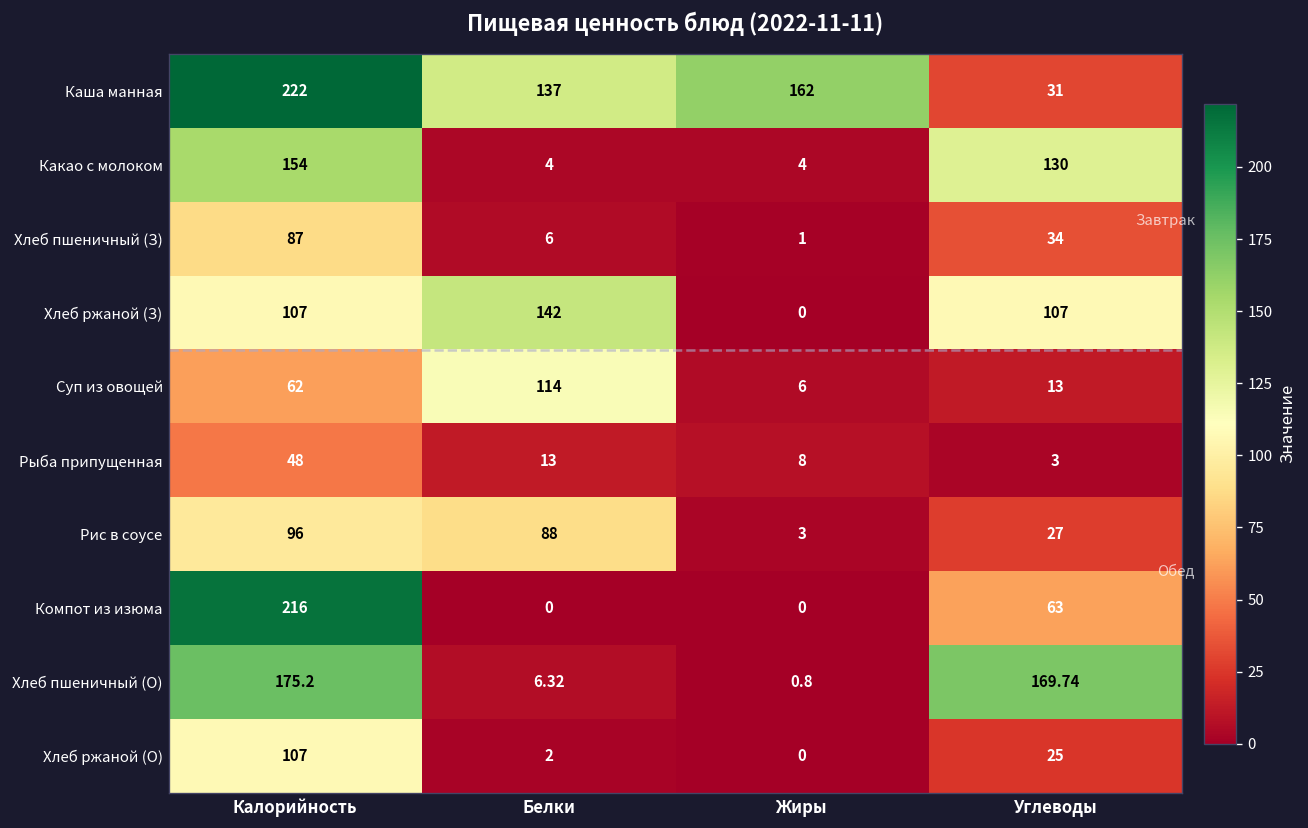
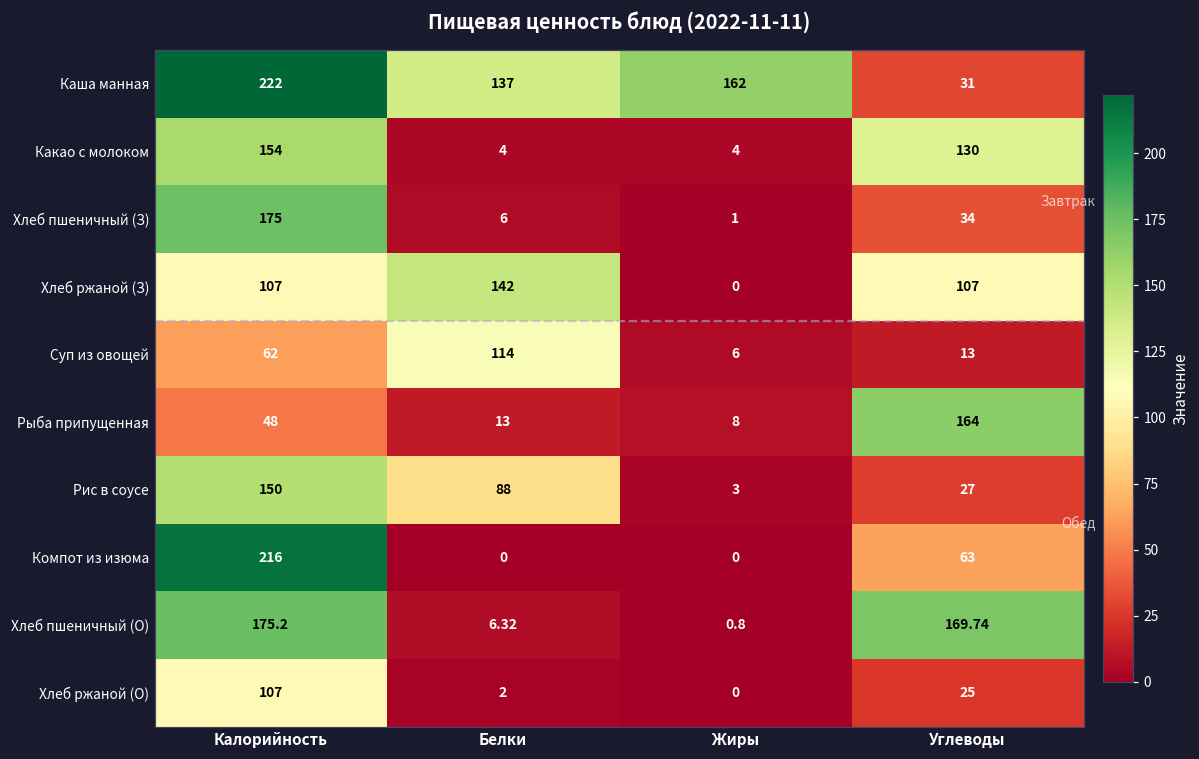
  {
    "Каша манная": {
      "Калорийность": 222,
      "Белки": 137,
      "Жиры": 162,
      "Углеводы": 31
    },
    "Какао с молоком": {
      "Калорийность": 154,
      "Белки": 4,
      "Жиры": 4,
      "Углеводы": 130
    },
    "Хлеб пшеничный (З)": {
-     "Калорийность": 87,
+     "Калорийность": 175,
      "Белки": 6,
      "Жиры": 1
    },
    "Хлеб ржаной (З)": {
      "Калорийность": 107,
      "Белки": 142,
      "Жиры": 0,
      "Углеводы": 107
    },
    "Суп из овощей": {
      "Калорийность": 62,
      "Белки": 114,
      "Жиры": 6,
      "Углеводы": 13
    },
    "Рыба припущенная": {
      "Калорийность": 48,
      "Белки": 13,
      "Жиры": 8,
-     "Углеводы": 3
+     "Углеводы": 164
    },
    "Рис в соусе": {
-     "Калорийность": 96,
+     "Калорийность": 150,
      "Белки": 88,
      "Жиры": 3
    },
    "Компот из изюма": {
      "Калорийность": 216,
      "Белки": 0,
      "Жиры": 0
    },
    "Хлеб пшеничный (О)": {
      "Калорийность": 175.2,
      "Белки": 6.32,
      "Жиры": 0.8,
      "Углеводы": 169.74
    },
    "Хлеб ржаной (О)": {
      "Калорийность": 107,
      "Белки": 2,
      "Жиры": 0,
      "Углеводы": 25
    }
  }
